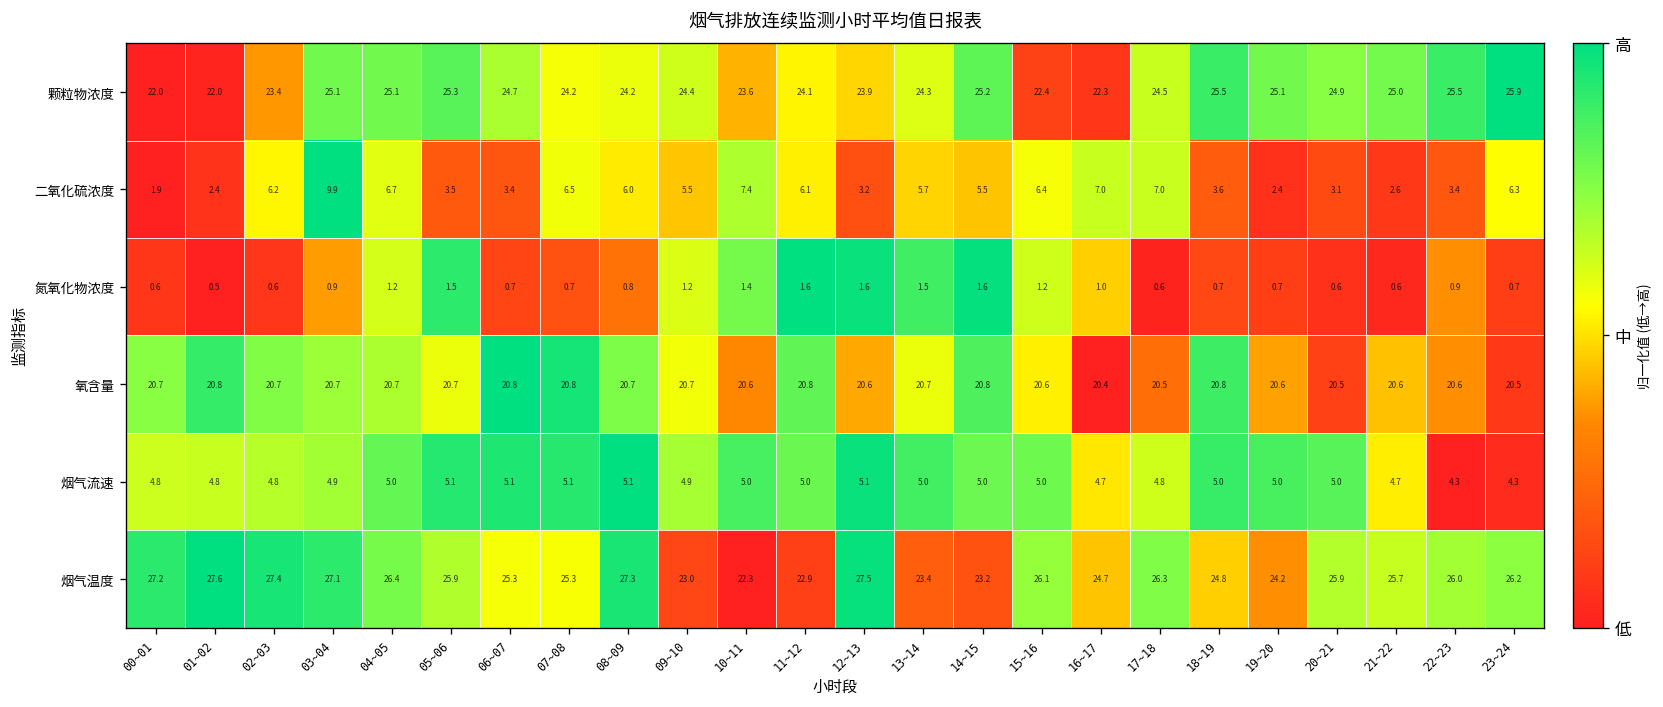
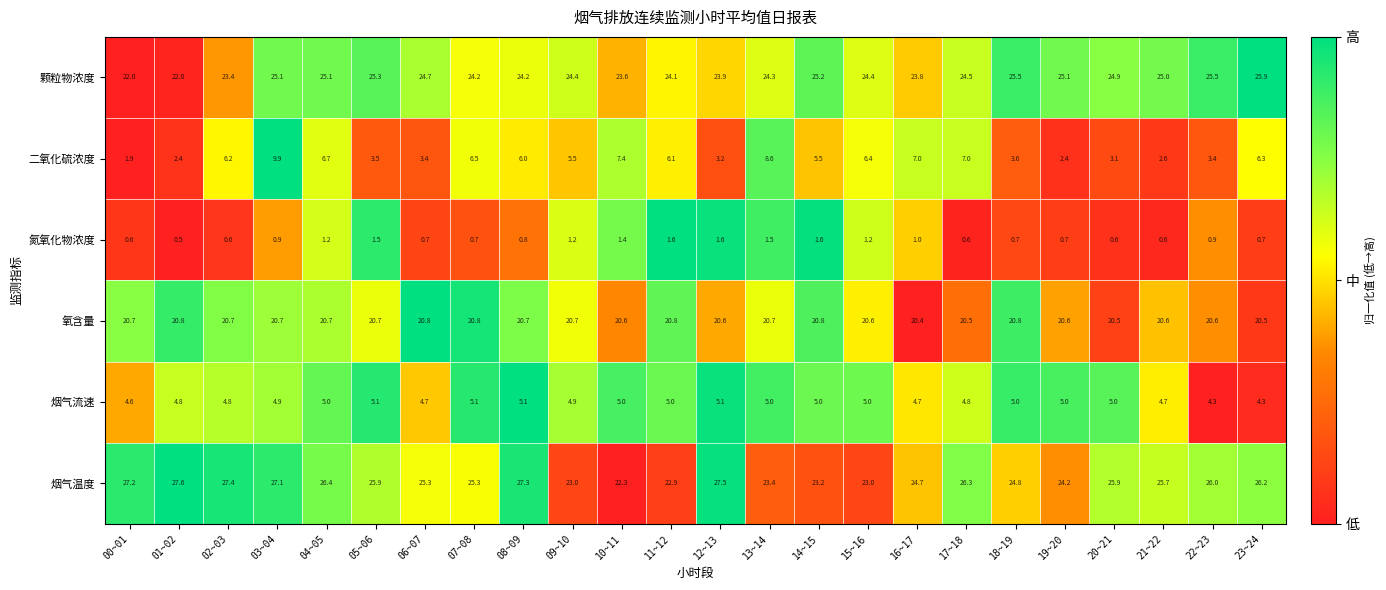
  {
    "颗粒物浓度": {
      "00~01": 22.0,
      "01~02": 22.0,
      "02~03": 23.4,
      "03~04": 25.1,
      "04~05": 25.1,
      "05~06": 25.3,
      "06~07": 24.7,
      "07~08": 24.2,
      "08~09": 24.2,
      "09~10": 24.4,
      "10~11": 23.6,
      "11~12": 24.1,
      "12~13": 23.9,
      "13~14": 24.3,
      "14~15": 25.2,
-     "15~16": 22.4,
-     "16~17": 22.3,
+     "15~16": 24.4,
+     "16~17": 23.8,
      "17~18": 24.5,
      "18~19": 25.5,
      "19~20": 25.1,
      "20~21": 24.9,
      "21~22": 25.0,
      "22~23": 25.5,
      "23~24": 25.9
    },
    "二氧化硫浓度": {
      "00~01": 1.9,
      "01~02": 2.4,
      "02~03": 6.2,
      "03~04": 9.9,
      "04~05": 6.7,
      "05~06": 3.5,
      "06~07": 3.4,
      "07~08": 6.5,
      "08~09": 6.0,
      "09~10": 5.5,
      "10~11": 7.4,
      "11~12": 6.1,
      "12~13": 3.2,
-     "13~14": 5.7,
+     "13~14": 8.6,
      "14~15": 5.5,
      "15~16": 6.4,
      "16~17": 7.0,
      "17~18": 7.0,
      "18~19": 3.6,
      "19~20": 2.4,
      "20~21": 3.1,
      "21~22": 2.6,
      "22~23": 3.4,
      "23~24": 6.3
    },
    "氮氧化物浓度": {
      "00~01": 0.6,
      "01~02": 0.5,
      "02~03": 0.6,
      "03~04": 0.9,
      "04~05": 1.2,
      "05~06": 1.5,
      "06~07": 0.7,
      "07~08": 0.7,
      "08~09": 0.8,
      "09~10": 1.2,
      "10~11": 1.4,
      "11~12": 1.6,
      "12~13": 1.6,
      "13~14": 1.5,
      "14~15": 1.6,
      "15~16": 1.2,
      "16~17": 1.0,
      "17~18": 0.6,
      "18~19": 0.7,
      "19~20": 0.7,
      "20~21": 0.6,
      "21~22": 0.6,
      "22~23": 0.9,
      "23~24": 0.7
    },
    "氧含量": {
      "00~01": 20.7,
      "01~02": 20.8,
      "02~03": 20.7,
      "03~04": 20.7,
      "04~05": 20.7,
      "05~06": 20.7,
      "06~07": 20.8,
      "07~08": 20.8,
      "08~09": 20.7,
      "09~10": 20.7,
      "10~11": 20.6,
      "11~12": 20.8,
      "12~13": 20.6,
      "13~14": 20.7,
      "14~15": 20.8,
      "15~16": 20.6,
      "16~17": 20.4,
      "17~18": 20.5,
      "18~19": 20.8,
      "19~20": 20.6,
      "20~21": 20.5,
      "21~22": 20.6,
      "22~23": 20.6,
      "23~24": 20.5
    },
    "烟气流速": {
-     "00~01": 4.8,
+     "00~01": 4.6,
      "01~02": 4.8,
      "02~03": 4.8,
      "03~04": 4.9,
      "04~05": 5.0,
      "05~06": 5.1,
-     "06~07": 5.1,
+     "06~07": 4.7,
      "07~08": 5.1,
      "08~09": 5.1,
      "09~10": 4.9,
      "10~11": 5.0,
      "11~12": 5.0,
      "12~13": 5.1,
      "13~14": 5.0,
      "14~15": 5.0,
      "15~16": 5.0,
      "16~17": 4.7,
      "17~18": 4.8,
      "18~19": 5.0,
      "19~20": 5.0,
      "20~21": 5.0,
      "21~22": 4.7,
      "22~23": 4.3,
      "23~24": 4.3
    },
    "烟气温度": {
      "00~01": 27.2,
      "01~02": 27.6,
      "02~03": 27.4,
      "03~04": 27.1,
      "04~05": 26.4,
      "05~06": 25.9,
      "06~07": 25.3,
      "07~08": 25.3,
      "08~09": 27.3,
      "09~10": 23.0,
      "10~11": 22.3,
      "11~12": 22.9,
      "12~13": 27.5,
      "13~14": 23.4,
      "14~15": 23.2,
-     "15~16": 26.1,
+     "15~16": 23.0,
      "16~17": 24.7,
      "17~18": 26.3,
      "18~19": 24.8,
      "19~20": 24.2,
      "20~21": 25.9,
      "21~22": 25.7,
      "22~23": 26.0,
      "23~24": 26.2
    }
  }
